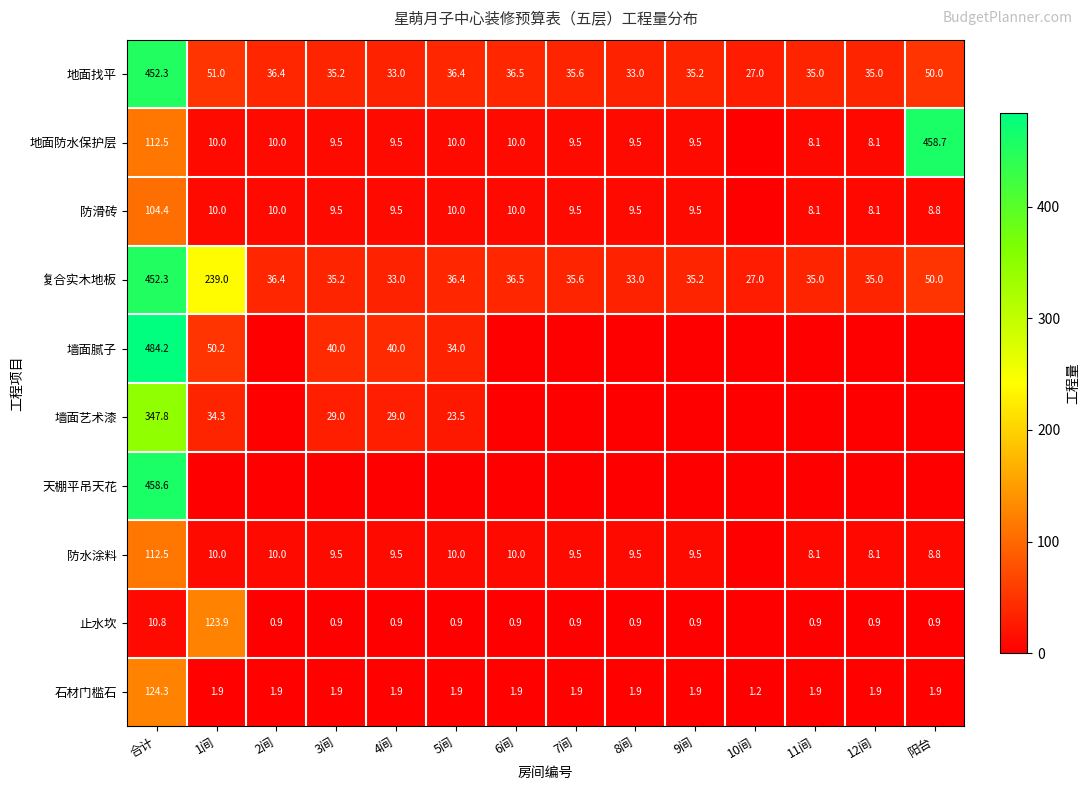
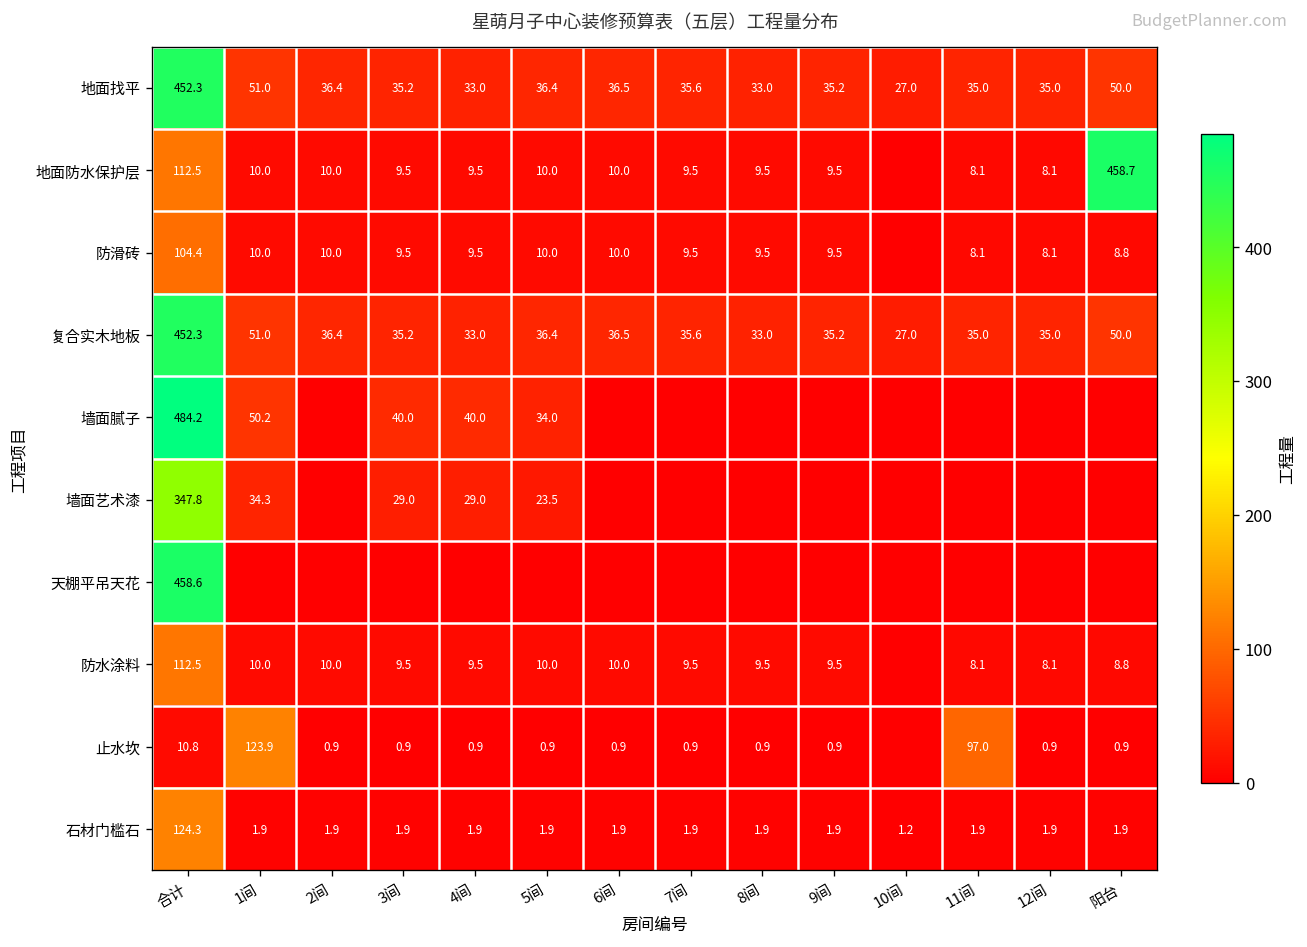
  {
    "地面找平": {
      "合计": 452.3,
      "1间": 51.0,
      "2间": 36.4,
      "3间": 35.2,
      "4间": 33.0,
      "5间": 36.4,
      "6间": 36.5,
      "7间": 35.6,
      "8间": 33.0,
      "9间": 35.2,
      "10间": 27.0,
      "11间": 35.0,
      "12间": 35.0,
      "阳台": 50.0
    },
    "地面防水保护层": {
      "合计": 112.5,
      "1间": 10.0,
      "2间": 10.0,
      "3间": 9.5,
      "4间": 9.5,
      "5间": 10.0,
      "6间": 10.0,
      "7间": 9.5,
      "8间": 9.5,
      "9间": 9.5,
      "11间": 8.1,
      "12间": 8.1,
      "阳台": 458.7
    },
    "防滑砖": {
      "合计": 104.4,
      "1间": 10.0,
      "2间": 10.0,
      "3间": 9.5,
      "4间": 9.5,
      "5间": 10.0,
      "6间": 10.0,
      "7间": 9.5,
      "8间": 9.5,
      "9间": 9.5,
      "11间": 8.1,
      "12间": 8.1,
      "阳台": 8.8
    },
    "复合实木地板": {
      "合计": 452.3,
-     "1间": 239.0,
+     "1间": 51.0,
      "2间": 36.4,
      "3间": 35.2,
      "4间": 33.0,
      "5间": 36.4,
      "6间": 36.5,
      "7间": 35.6,
      "8间": 33.0,
      "9间": 35.2,
      "10间": 27.0,
      "11间": 35.0,
      "12间": 35.0,
      "阳台": 50.0
    },
    "墙面腻子": {
      "合计": 484.2,
      "1间": 50.2,
      "3间": 40.0,
      "4间": 40.0,
      "5间": 34.0
    },
    "墙面艺术漆": {
      "合计": 347.8,
      "1间": 34.3,
      "3间": 29.0,
      "4间": 29.0,
      "5间": 23.5
    },
    "天棚平吊天花": {
      "合计": 458.6
    },
    "防水涂料": {
      "合计": 112.5,
      "1间": 10.0,
      "2间": 10.0,
      "3间": 9.5,
      "4间": 9.5,
      "5间": 10.0,
      "6间": 10.0,
      "7间": 9.5,
      "8间": 9.5,
      "9间": 9.5,
      "11间": 8.1,
      "12间": 8.1,
      "阳台": 8.8
    },
    "止水坎": {
      "合计": 10.8,
      "1间": 123.9,
      "2间": 0.9,
      "3间": 0.9,
      "4间": 0.9,
      "5间": 0.9,
      "6间": 0.9,
      "7间": 0.9,
      "8间": 0.9,
      "9间": 0.9,
-     "11间": 0.9,
+     "11间": 97.0,
      "12间": 0.9,
      "阳台": 0.9
    },
    "石材门槛石": {
      "合计": 124.3,
      "1间": 1.9,
      "2间": 1.9,
      "3间": 1.9,
      "4间": 1.9,
      "5间": 1.9,
      "6间": 1.9,
      "7间": 1.9,
      "8间": 1.9,
      "9间": 1.9,
      "10间": 1.2,
      "11间": 1.9,
      "12间": 1.9,
      "阳台": 1.9
    }
  }
